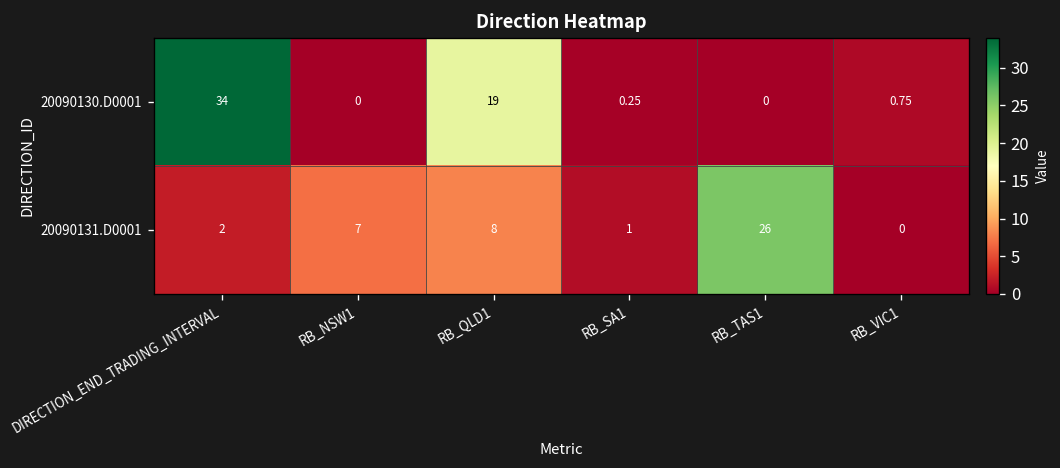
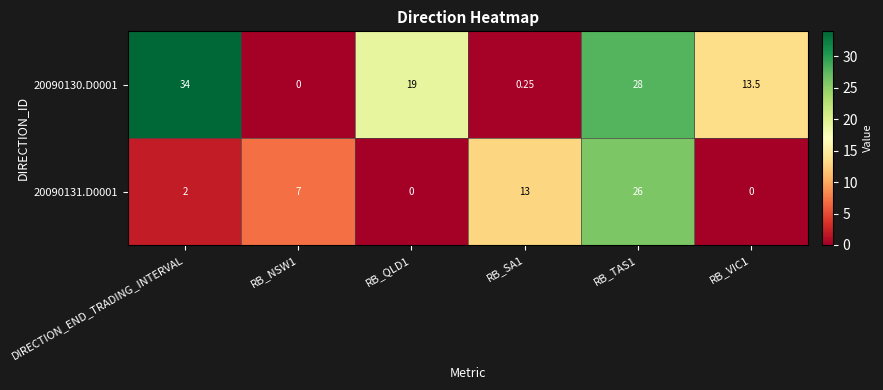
  {
    "20090130.D0001": {
      "DIRECTION_END_TRADING_INTERVAL": 34,
      "RB_NSW1": 0,
      "RB_QLD1": 19,
      "RB_SA1": 0.25,
-     "RB_TAS1": 0,
-     "RB_VIC1": 0.75
+     "RB_TAS1": 28,
+     "RB_VIC1": 13.5
    },
    "20090131.D0001": {
      "DIRECTION_END_TRADING_INTERVAL": 2,
      "RB_NSW1": 7,
-     "RB_QLD1": 8,
-     "RB_SA1": 1,
+     "RB_QLD1": 0,
+     "RB_SA1": 13,
      "RB_TAS1": 26,
      "RB_VIC1": 0
    }
  }
